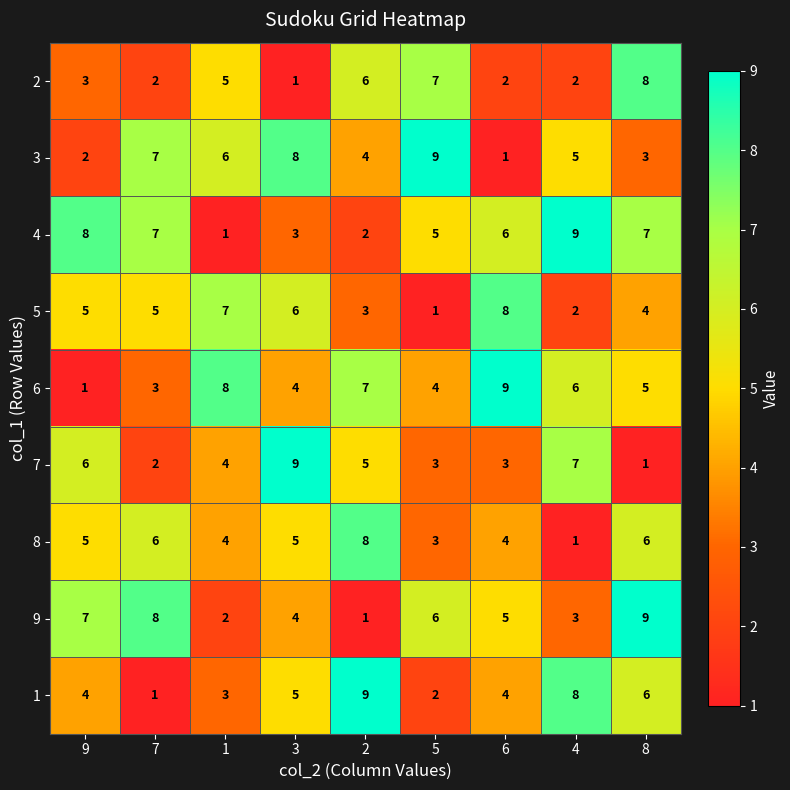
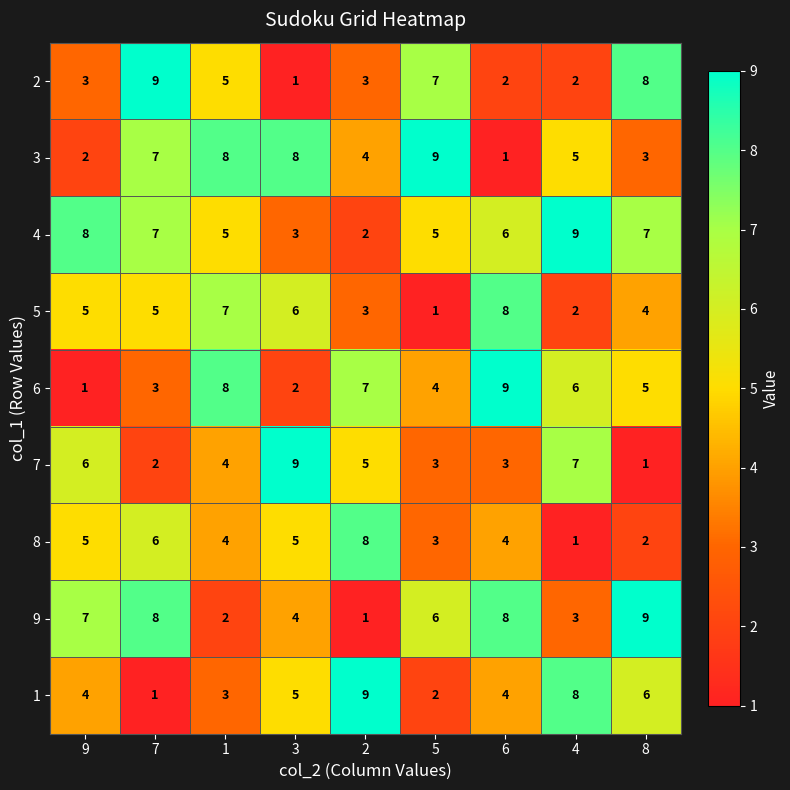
  {
    "2": {
      "9": 3,
-     "7": 2,
+     "7": 9,
      "1": 5,
      "3": 1,
-     "2": 6,
+     "2": 3,
      "5": 7,
      "6": 2,
      "4": 2,
      "8": 8
    },
    "3": {
      "9": 2,
      "7": 7,
-     "1": 6,
+     "1": 8,
      "3": 8,
      "2": 4,
      "5": 9,
      "6": 1,
      "4": 5,
      "8": 3
    },
    "4": {
      "9": 8,
      "7": 7,
-     "1": 1,
+     "1": 5,
      "3": 3,
      "2": 2,
      "5": 5,
      "6": 6,
      "4": 9,
      "8": 7
    },
    "5": {
      "9": 5,
      "7": 5,
      "1": 7,
      "3": 6,
      "2": 3,
      "5": 1,
      "6": 8,
      "4": 2,
      "8": 4
    },
    "6": {
      "9": 1,
      "7": 3,
      "1": 8,
-     "3": 4,
+     "3": 2,
      "2": 7,
      "5": 4,
      "6": 9,
      "4": 6,
      "8": 5
    },
    "7": {
      "9": 6,
      "7": 2,
      "1": 4,
      "3": 9,
      "2": 5,
      "5": 3,
      "6": 3,
      "4": 7,
      "8": 1
    },
    "8": {
      "9": 5,
      "7": 6,
      "1": 4,
      "3": 5,
      "2": 8,
      "5": 3,
      "6": 4,
      "4": 1,
-     "8": 6
+     "8": 2
    },
    "9": {
      "9": 7,
      "7": 8,
      "1": 2,
      "3": 4,
      "2": 1,
      "5": 6,
-     "6": 5,
+     "6": 8,
      "4": 3,
      "8": 9
    },
    "1": {
      "9": 4,
      "7": 1,
      "1": 3,
      "3": 5,
      "2": 9,
      "5": 2,
      "6": 4,
      "4": 8,
      "8": 6
    }
  }
